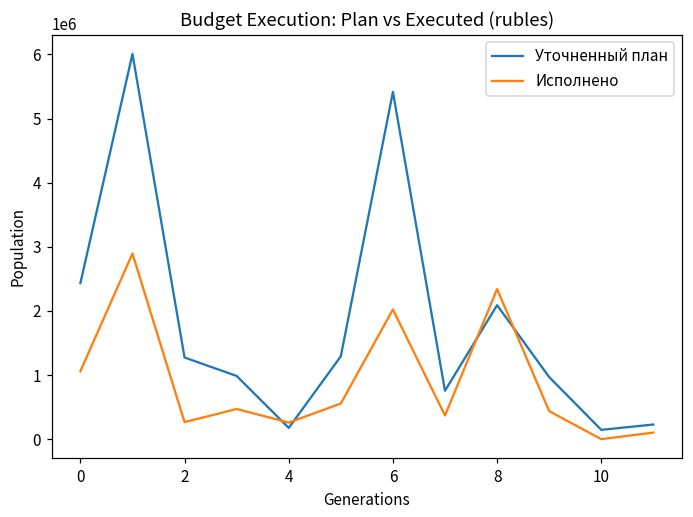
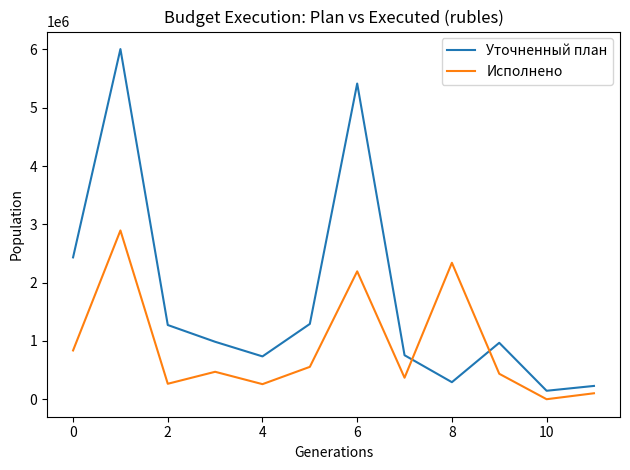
  {
    "Уточненный план": {
      "0": 2400000,
      "2": 1300000,
-     "4": 200000,
+     "4": 700000,
      "6": 5400000,
-     "8": 2100000,
+     "8": 300000,
      "10": 100000
    },
    "Исполнено": {
-     "0": 1100000,
+     "0": 800000,
      "2": 300000,
      "4": 300000,
-     "6": 2000000,
+     "6": 2200000,
      "8": 2300000,
      "10": 0
    }
  }
